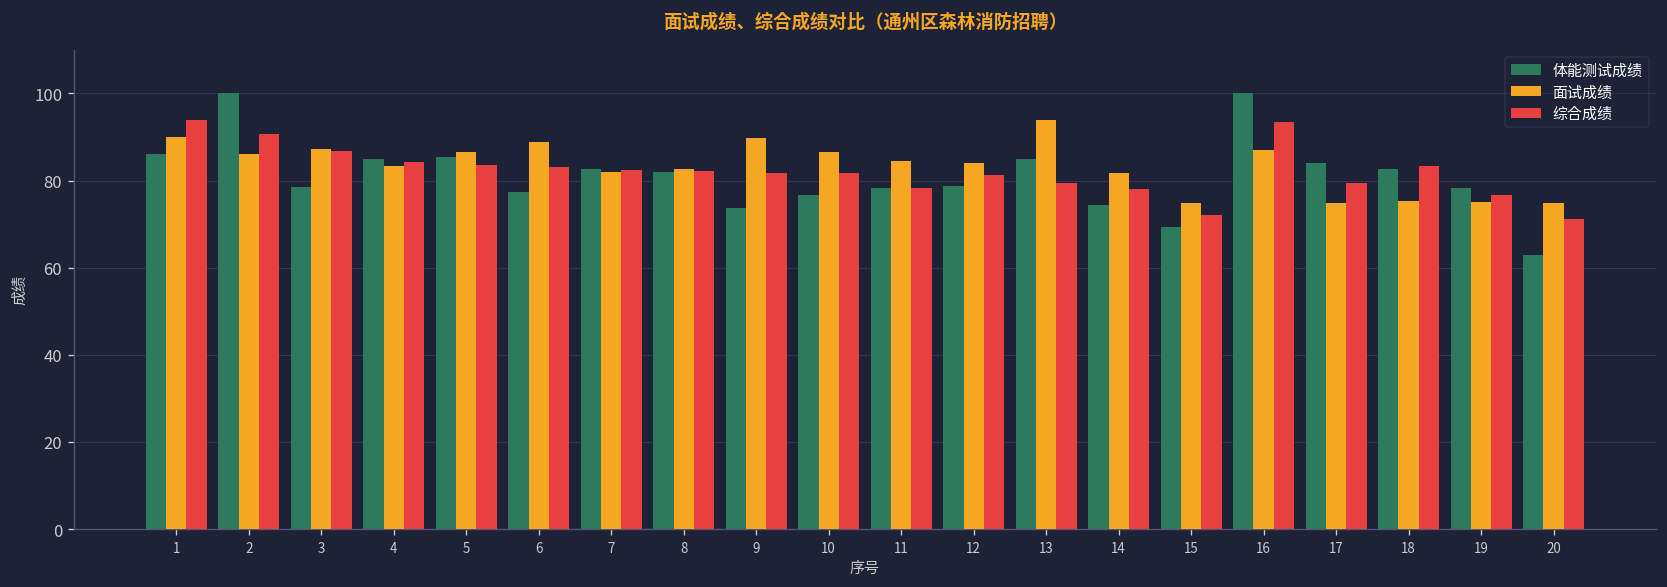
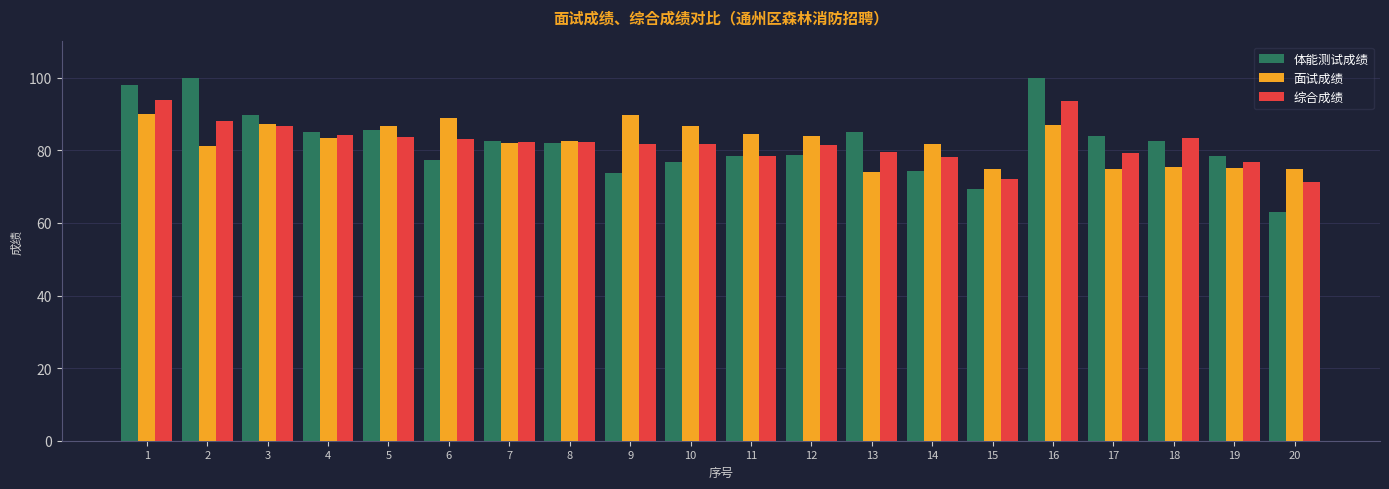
  {
    "体能测试成绩": {
-     "1": 86,
+     "1": 98,
      "2": 100,
-     "3": 79,
+     "3": 90,
      "4": 85,
      "5": 85,
      "6": 77,
      "7": 83,
      "8": 82,
      "9": 74,
      "10": 77,
      "11": 78,
      "12": 79,
      "13": 85,
      "14": 74,
      "15": 69,
      "16": 100,
      "17": 84,
      "18": 83,
      "19": 78,
      "20": 63
    },
    "面试成绩": {
      "1": 90,
-     "2": 86,
+     "2": 81,
      "3": 87,
      "4": 83,
      "5": 87,
      "6": 89,
      "7": 82,
      "8": 83,
      "9": 90,
      "10": 87,
      "11": 85,
      "12": 84,
-     "13": 94,
+     "13": 74,
      "14": 82,
      "15": 75,
      "16": 87,
      "17": 75,
      "18": 75,
      "19": 75,
      "20": 75
    },
    "综合成绩": {
      "1": 94,
-     "2": 91,
+     "2": 88,
      "3": 87,
      "4": 84,
      "5": 84,
      "6": 83,
      "7": 82,
      "8": 82,
      "9": 82,
      "10": 82,
      "11": 78,
      "12": 81,
      "13": 80,
      "14": 78,
      "15": 72,
      "16": 94,
      "17": 79,
      "18": 83,
      "19": 77,
      "20": 71
    }
  }
